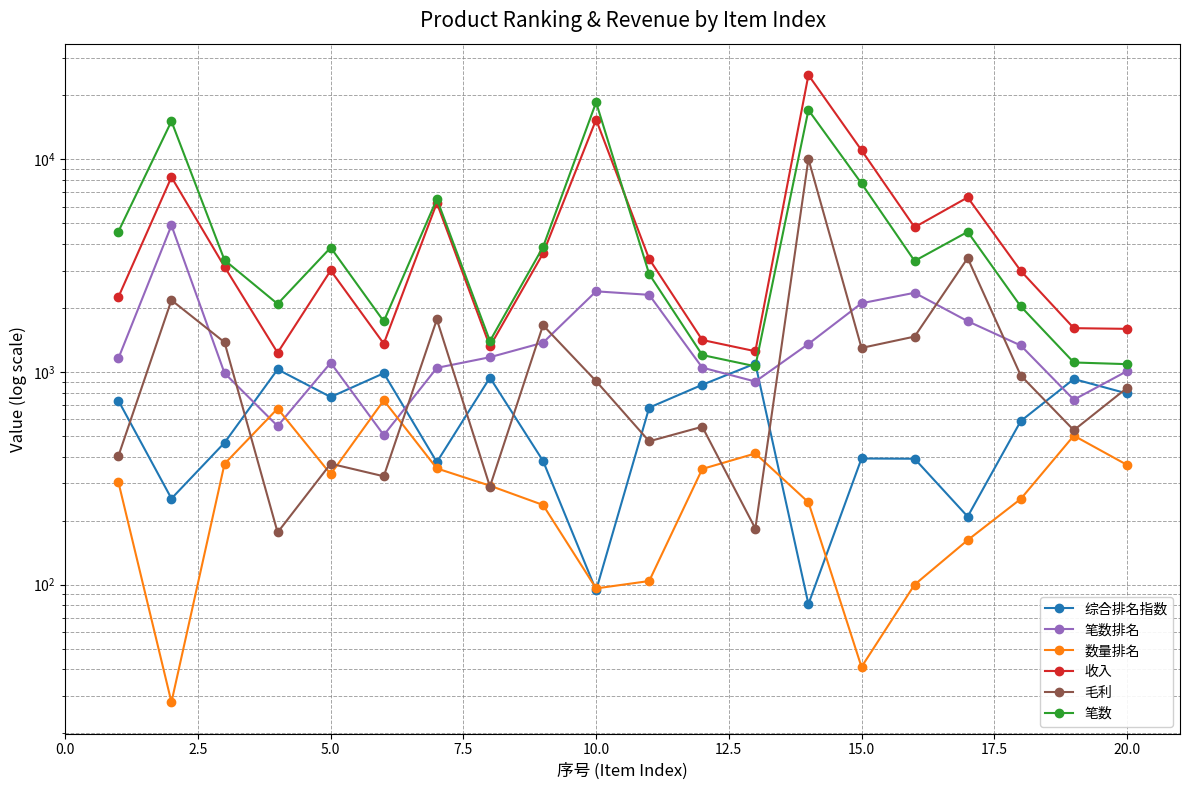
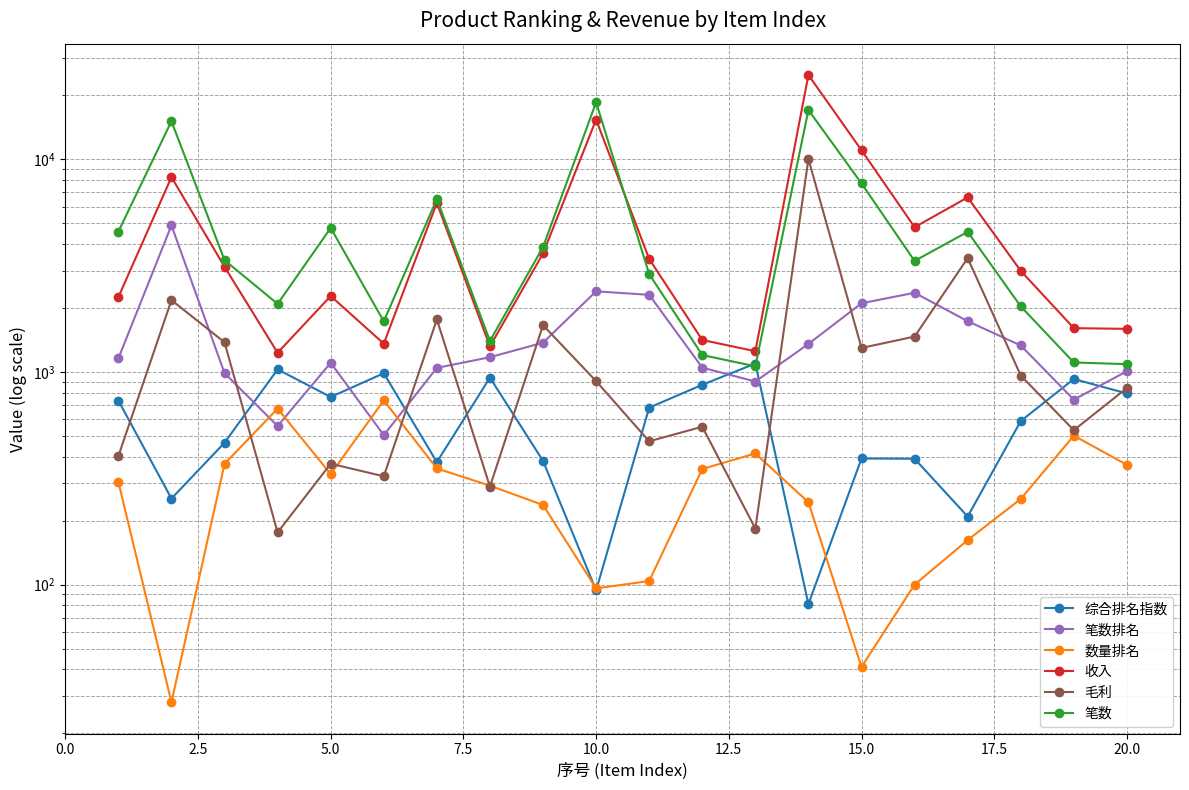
  {
    "综合排名指数": {
      "5.0": 760,
      "15.0": 390,
      "20.0": 790
    },
    "笔数排名": {
      "5.0": 1100,
      "10.0": 2400,
      "15.0": 2100,
      "20.0": 1000
    },
    "数量排名": {
      "5.0": 330,
      "15.0": 41,
      "20.0": 370
    },
    "收入": {
-     "5.0": 3000,
+     "5.0": 2300,
      "10.0": 15000,
      "15.0": 11000,
      "20.0": 1600
    },
    "毛利": {
      "5.0": 370,
      "10.0": 910,
      "15.0": 1300,
      "20.0": 840
    },
    "笔数": {
-     "5.0": 3800,
+     "5.0": 4800,
      "10.0": 19000,
      "15.0": 7700,
      "20.0": 1100
    }
  }
